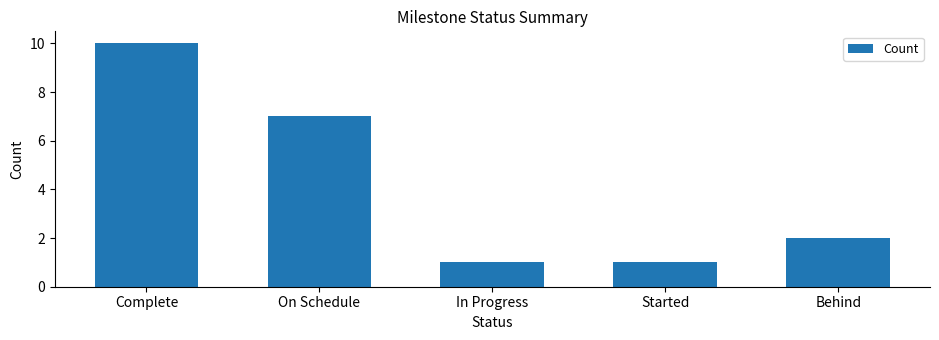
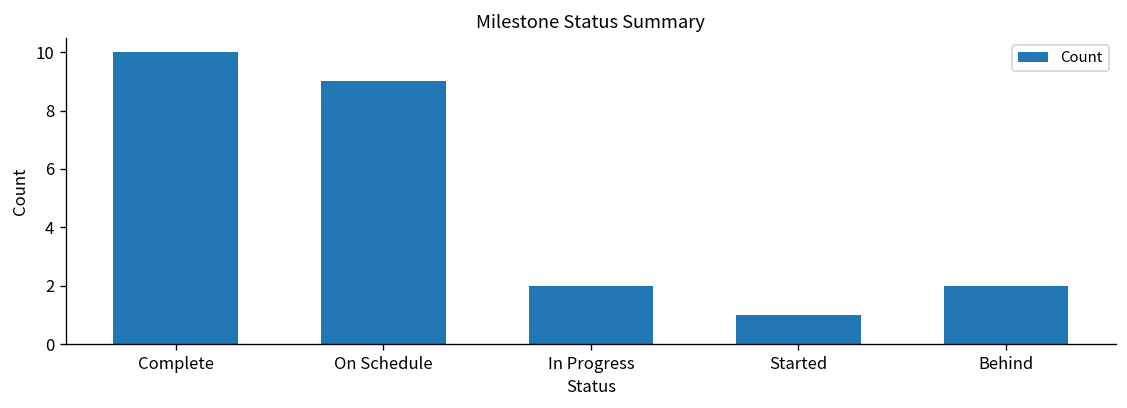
  {
    "Complete": 10,
-   "On Schedule": 7,
-   "In Progress": 1,
+   "On Schedule": 9,
+   "In Progress": 2,
    "Started": 1,
    "Behind": 2
  }
